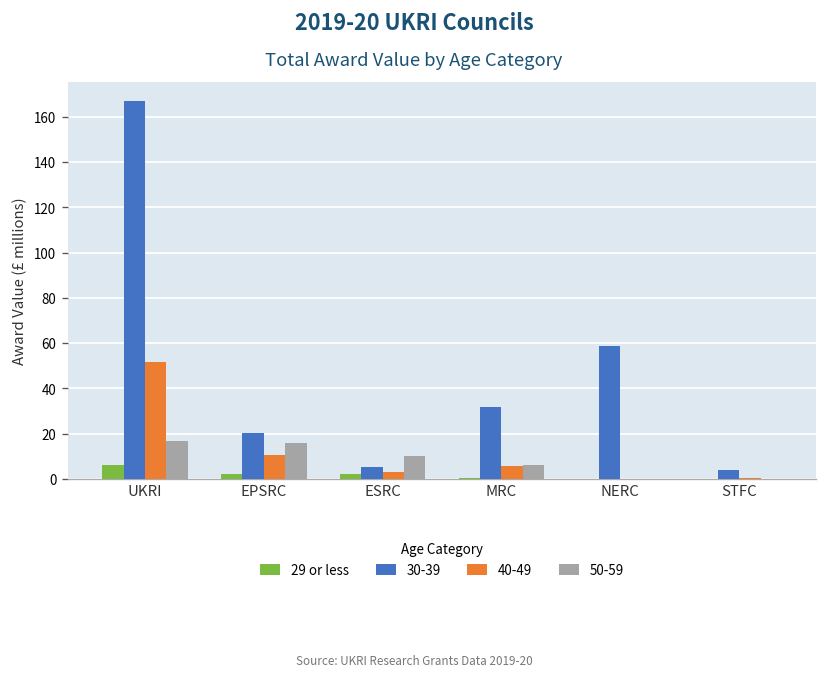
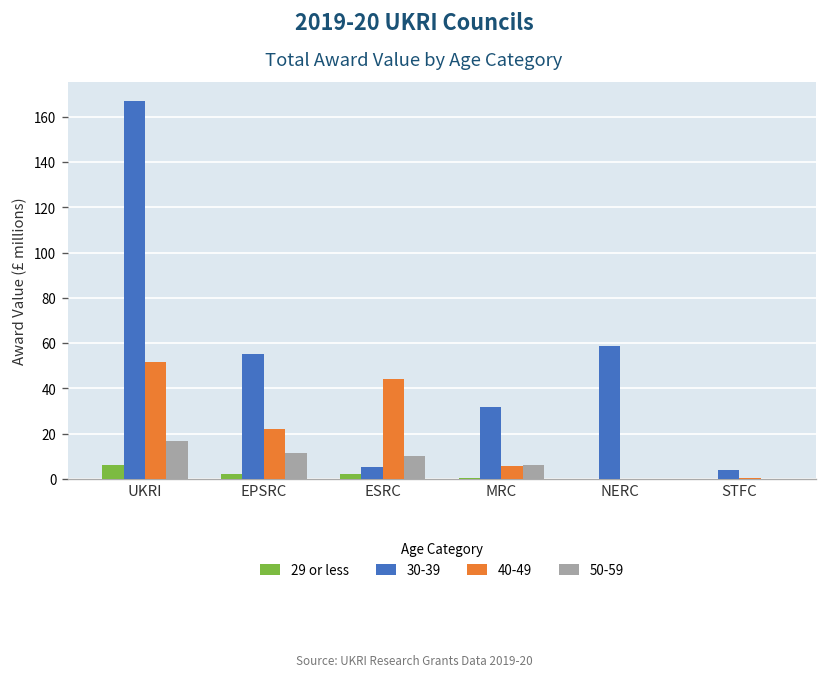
  {
    "29 or less": {
      "UKRI": 6,
      "EPSRC": 2,
      "ESRC": 2,
      "NERC": 0,
      "STFC": 0
    },
    "30-39": {
      "UKRI": 167,
-     "EPSRC": 20,
+     "EPSRC": 55,
      "ESRC": 5,
      "MRC": 32,
      "NERC": 59,
      "STFC": 4
    },
    "40-49": {
      "UKRI": 52,
-     "EPSRC": 11,
-     "ESRC": 3,
+     "EPSRC": 22,
+     "ESRC": 44,
      "MRC": 6,
      "NERC": 0
    },
    "50-59": {
      "UKRI": 17,
-     "EPSRC": 16,
+     "EPSRC": 11,
      "ESRC": 10,
      "MRC": 6,
      "NERC": 0,
      "STFC": 0
    }
  }
